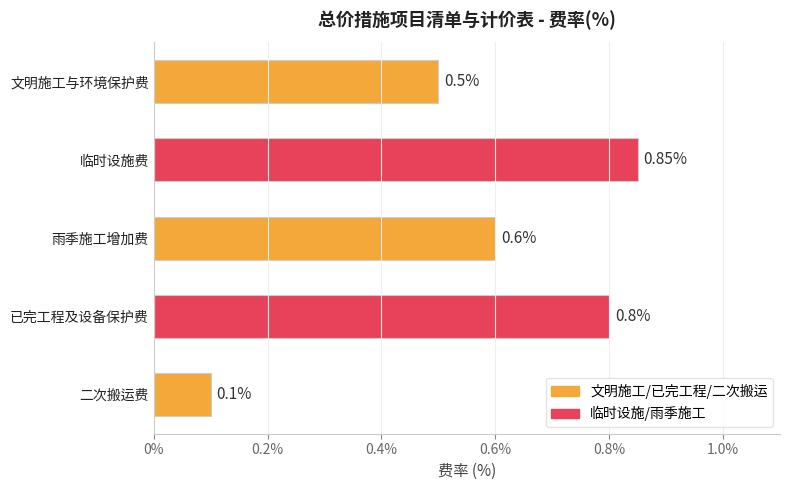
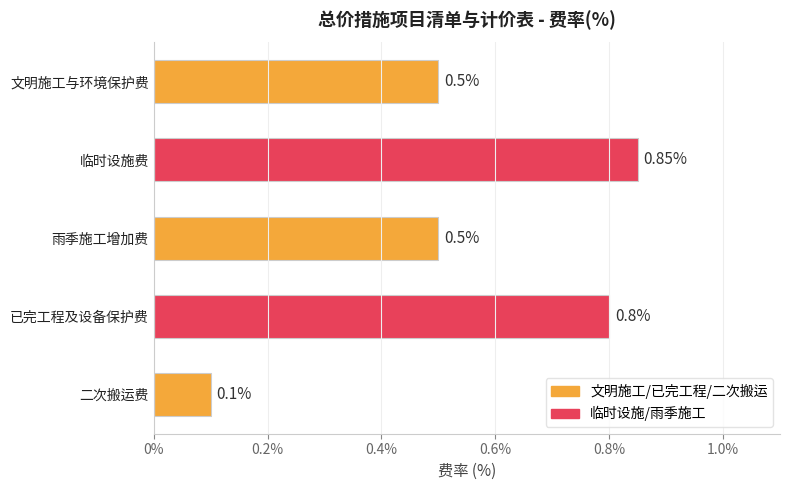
  {
    "文明施工与环境保护费": "0.5%",
    "临时设施费": "0.85%",
-   "雨季施工增加费": "0.6%",
+   "雨季施工增加费": "0.5%",
    "已完工程及设备保护费": "0.8%",
    "二次搬运费": "0.1%"
  }
